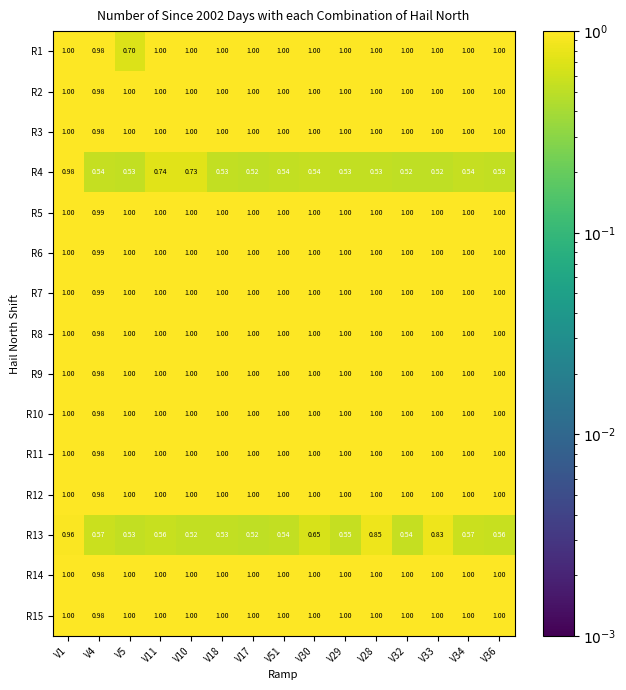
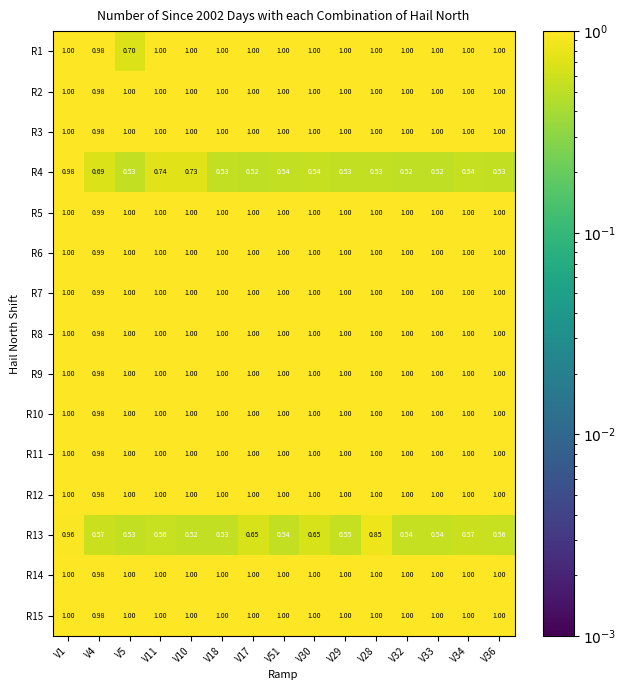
  {
    "R4": {
      "V1": 0.98,
-     "V4": 0.54,
+     "V4": 0.69,
      "V5": 0.53,
      "V11": 0.74,
      "V10": 0.73,
      "V18": 0.53,
      "V17": 0.52,
      "V51": 0.54,
      "V30": 0.54,
      "V29": 0.53,
      "V28": 0.53,
      "V32": 0.52,
      "V33": 0.52,
      "V34": 0.54,
      "V36": 0.53
    },
    "R13": {
      "V1": 0.96,
      "V4": 0.57,
      "V5": 0.53,
      "V11": 0.56,
      "V10": 0.52,
      "V18": 0.53,
-     "V17": 0.52,
+     "V17": 0.65,
      "V51": 0.54,
      "V30": 0.65,
      "V29": 0.55,
      "V28": 0.85,
      "V32": 0.54,
-     "V33": 0.83,
+     "V33": 0.54,
      "V34": 0.57,
      "V36": 0.56
    }
  }
